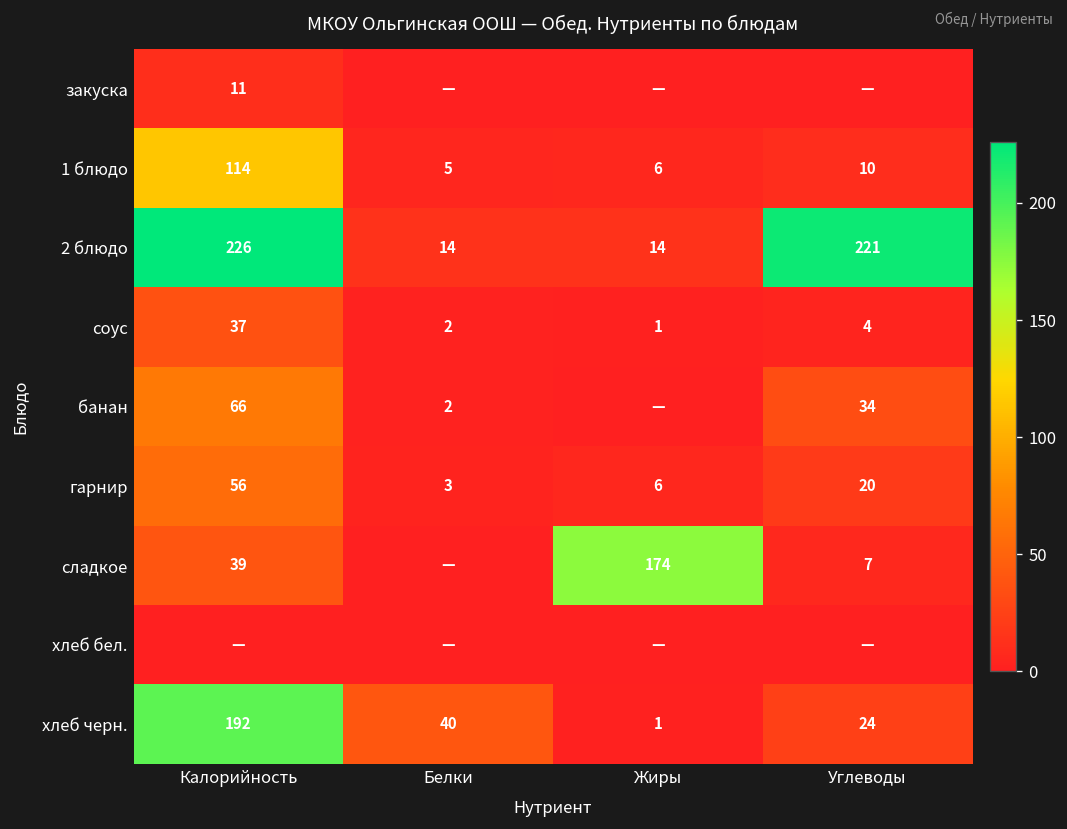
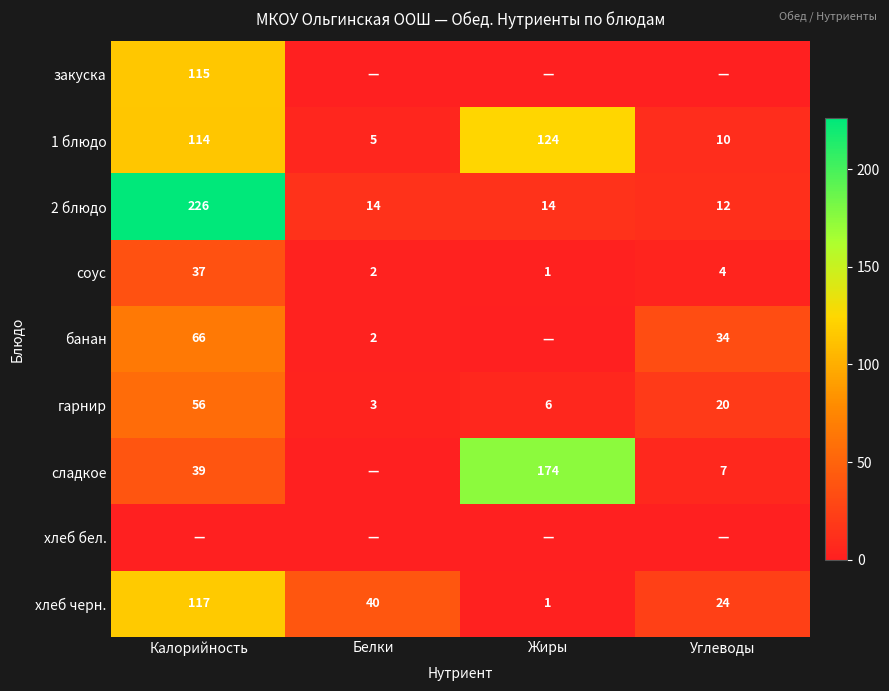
  {
    "закуска": {
-     "Калорийность": 11
+     "Калорийность": 115
    },
    "1 блюдо": {
      "Калорийность": 114,
      "Белки": 5,
-     "Жиры": 6,
+     "Жиры": 124,
      "Углеводы": 10
    },
    "2 блюдо": {
      "Калорийность": 226,
      "Белки": 14,
      "Жиры": 14,
-     "Углеводы": 221
+     "Углеводы": 12
    },
    "соус": {
      "Калорийность": 37,
      "Белки": 2,
      "Жиры": 1,
      "Углеводы": 4
    },
    "банан": {
      "Калорийность": 66,
      "Белки": 2,
      "Углеводы": 34
    },
    "гарнир": {
      "Калорийность": 56,
      "Белки": 3,
      "Жиры": 6,
      "Углеводы": 20
    },
    "сладкое": {
      "Калорийность": 39,
      "Жиры": 174,
      "Углеводы": 7
    },
    "хлеб черн.": {
-     "Калорийность": 192,
+     "Калорийность": 117,
      "Белки": 40,
      "Жиры": 1,
      "Углеводы": 24
    }
  }
